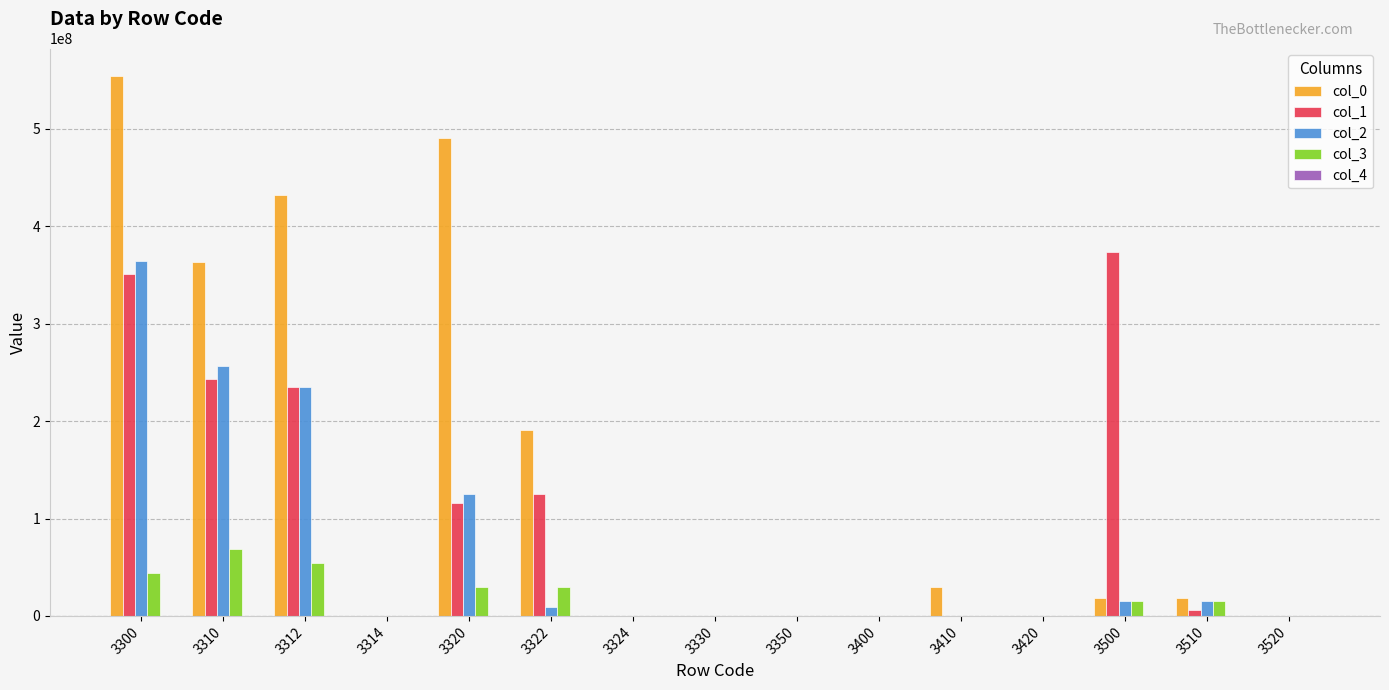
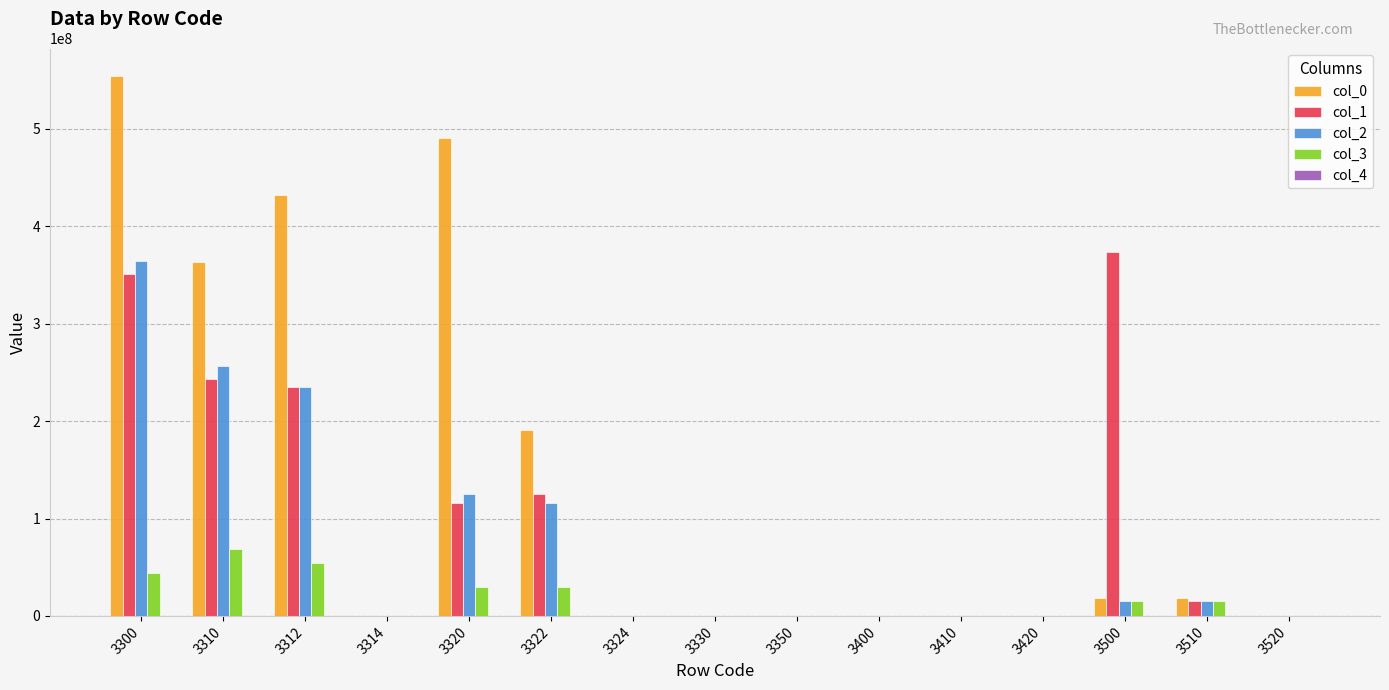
  {
    "col_0": {
      "3300": 550000000,
      "3310": 360000000,
      "3312": 430000000,
      "3320": 490000000,
      "3322": 190000000,
-     "3410": 30000000,
+     "3410": 0,
      "3500": 20000000,
      "3510": 20000000
    },
    "col_1": {
      "3300": 350000000,
      "3310": 240000000,
      "3312": 230000000,
      "3320": 120000000,
      "3322": 130000000,
      "3500": 370000000,
-     "3510": 6000000
+     "3510": 15000000
    },
    "col_2": {
      "3300": 360000000,
      "3310": 260000000,
      "3312": 230000000,
      "3320": 130000000,
-     "3322": 10000000,
+     "3322": 120000000,
      "3330": 0,
      "3500": 10000000,
      "3510": 10000000
    },
    "col_3": {
      "3300": 40000000,
      "3310": 70000000,
      "3312": 50000000,
      "3320": 30000000,
      "3322": 30000000,
      "3330": 0,
      "3500": 10000000,
      "3510": 10000000
    },
    "col_4": {
      "3312": 0,
      "3322": 0,
      "3350": 0,
      "3410": 0,
      "3510": 0
    }
  }
